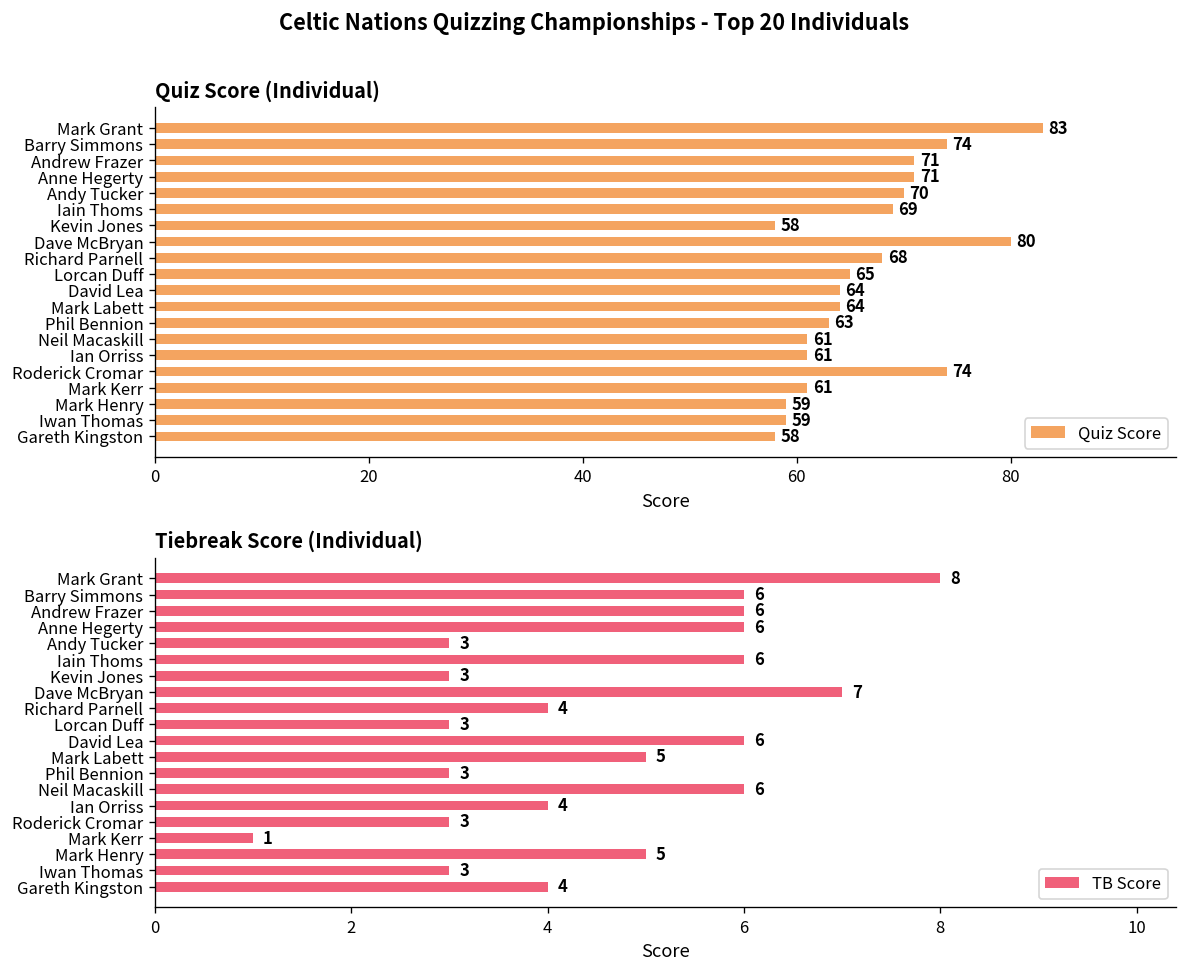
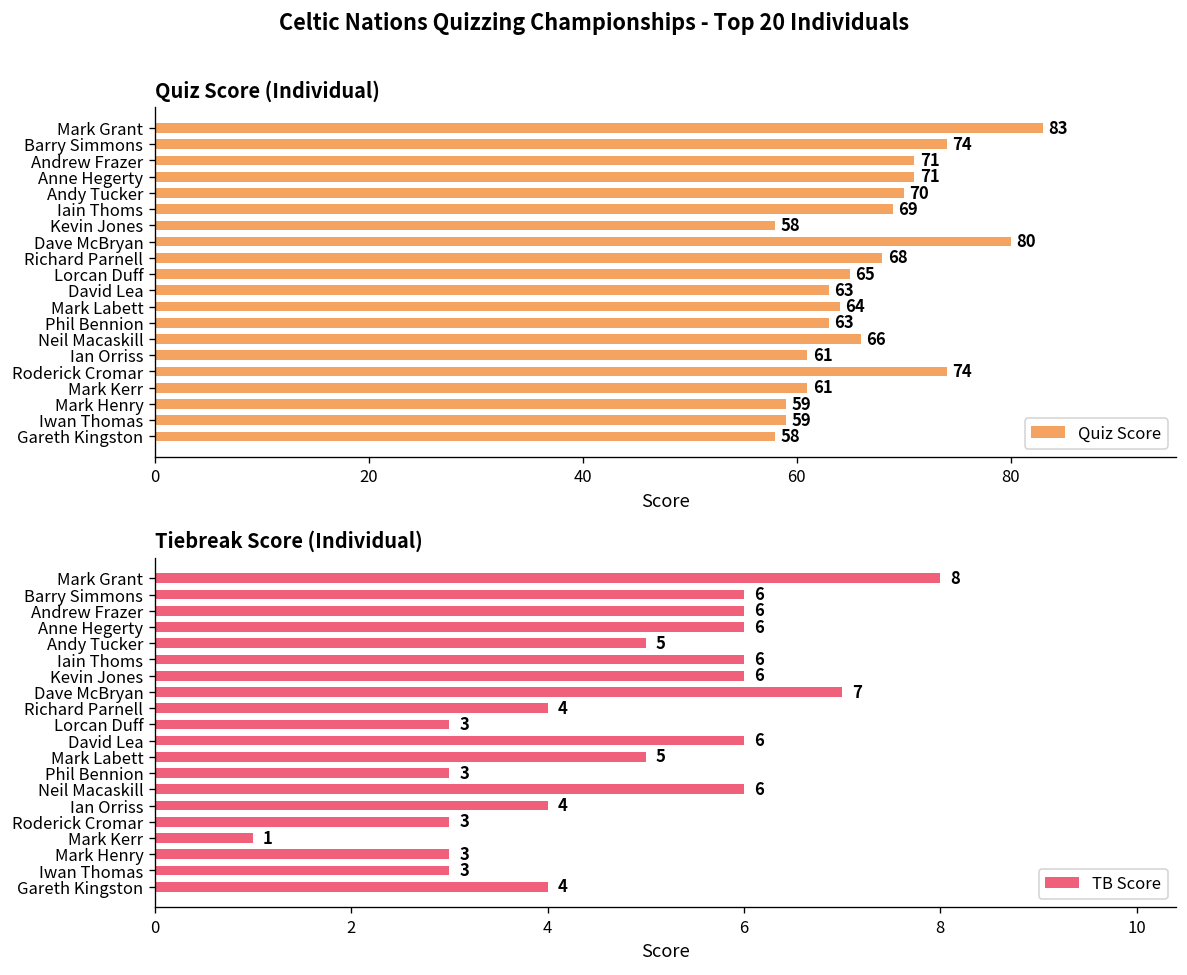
  {
    "Quiz Score (Individual)": {
      "Mark Grant": 83,
      "Barry Simmons": 74,
      "Andrew Frazer": 71,
      "Anne Hegerty": 71,
      "Andy Tucker": 70,
      "Iain Thoms": 69,
      "Kevin Jones": 58,
      "Dave McBryan": 80,
      "Richard Parnell": 68,
      "Lorcan Duff": 65,
-     "David Lea": 64,
+     "David Lea": 63,
      "Mark Labett": 64,
      "Phil Bennion": 63,
-     "Neil Macaskill": 61,
+     "Neil Macaskill": 66,
      "Ian Orriss": 61,
      "Roderick Cromar": 74,
      "Mark Kerr": 61,
      "Mark Henry": 59,
      "Iwan Thomas": 59,
      "Gareth Kingston": 58
    },
    "Tiebreak Score (Individual)": {
      "Mark Grant": 8,
      "Barry Simmons": 6,
      "Andrew Frazer": 6,
      "Anne Hegerty": 6,
-     "Andy Tucker": 3,
+     "Andy Tucker": 5,
      "Iain Thoms": 6,
-     "Kevin Jones": 3,
+     "Kevin Jones": 6,
      "Dave McBryan": 7,
      "Richard Parnell": 4,
      "Lorcan Duff": 3,
      "David Lea": 6,
      "Mark Labett": 5,
      "Phil Bennion": 3,
      "Neil Macaskill": 6,
      "Ian Orriss": 4,
      "Roderick Cromar": 3,
      "Mark Kerr": 1,
-     "Mark Henry": 5,
+     "Mark Henry": 3,
      "Iwan Thomas": 3,
      "Gareth Kingston": 4
    }
  }
